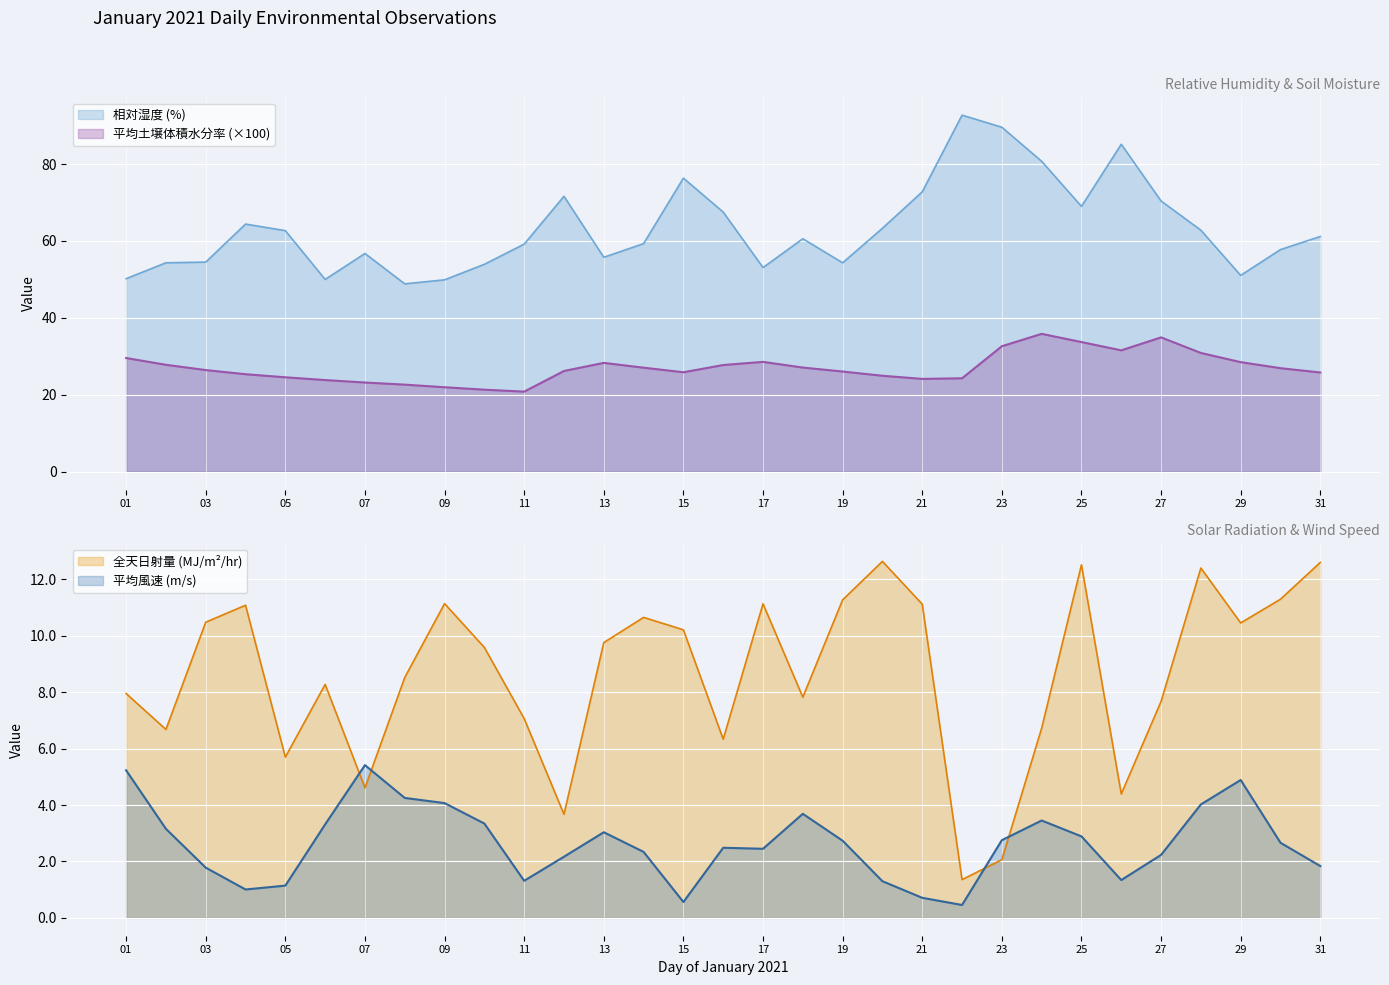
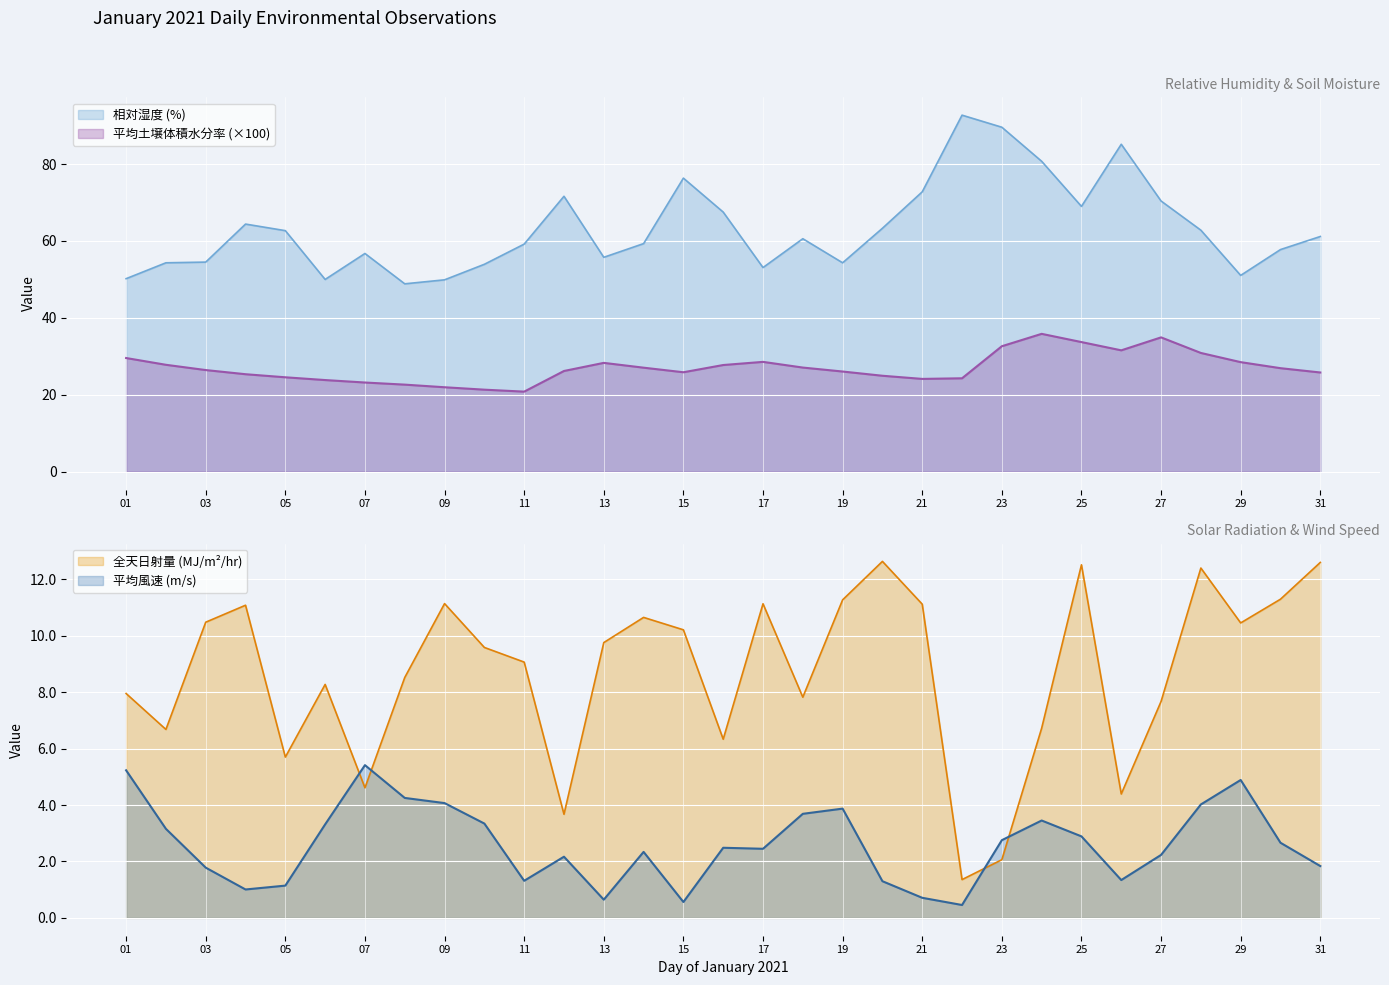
  {
    "Solar Radiation & Wind Speed": {
      "全天日射量 (MJ/m²/hr)": {
        "01": 8.0,
        "03": 10.5,
        "05": 5.7,
        "07": 4.6,
        "09": 11.1,
-       "11": 7.1,
+       "11": 9.1,
        "13": 9.8,
        "15": 10.2,
        "17": 11.1,
        "19": 11.3,
        "21": 11.1,
        "23": 2.1,
        "25": 12.5,
        "27": 7.7,
        "29": 10.5,
        "31": 12.6
      },
      "平均風速 (m/s)": {
        "01": 5.2,
        "03": 1.8,
        "05": 1.1,
        "07": 5.4,
        "09": 4.1,
        "11": 1.3,
-       "13": 3.0,
+       "13": 0.6,
        "15": 0.6,
        "17": 2.4,
-       "19": 2.7,
+       "19": 3.9,
        "21": 0.7,
        "23": 2.8,
        "25": 2.9,
        "27": 2.2,
        "29": 4.9,
        "31": 1.8
      }
    }
  }
